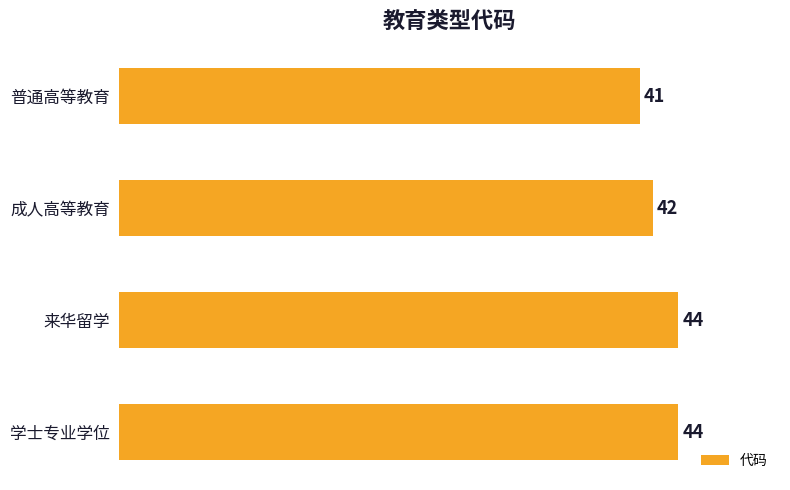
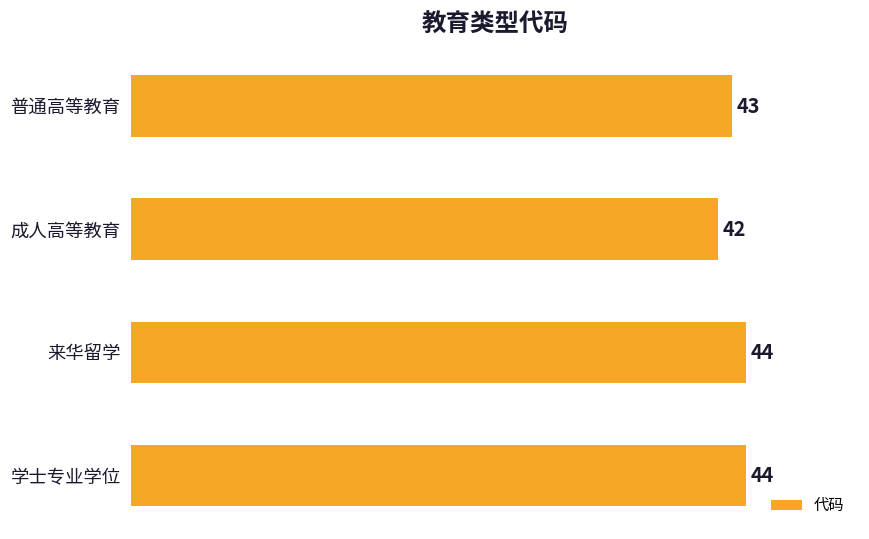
  {
-   "普通高等教育": 41,
+   "普通高等教育": 43,
    "成人高等教育": 42,
    "来华留学": 44,
    "学士专业学位": 44
  }
